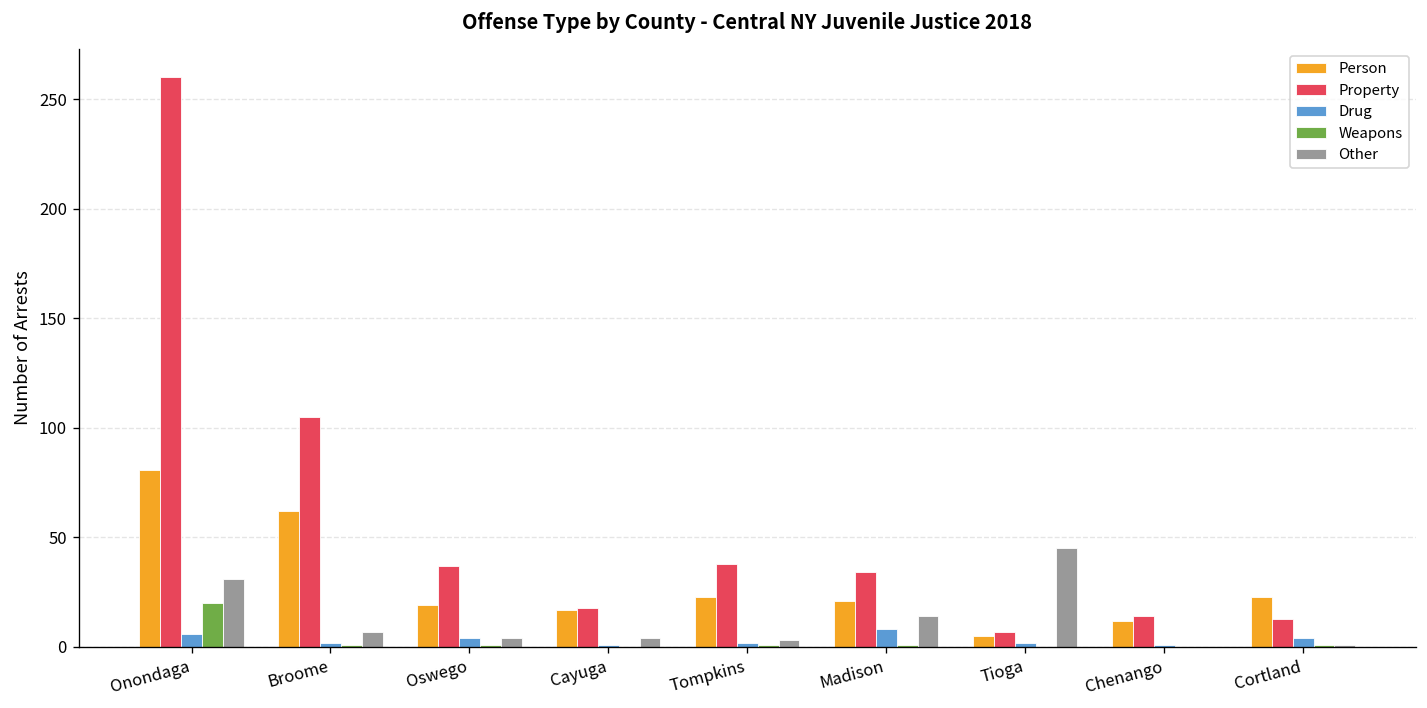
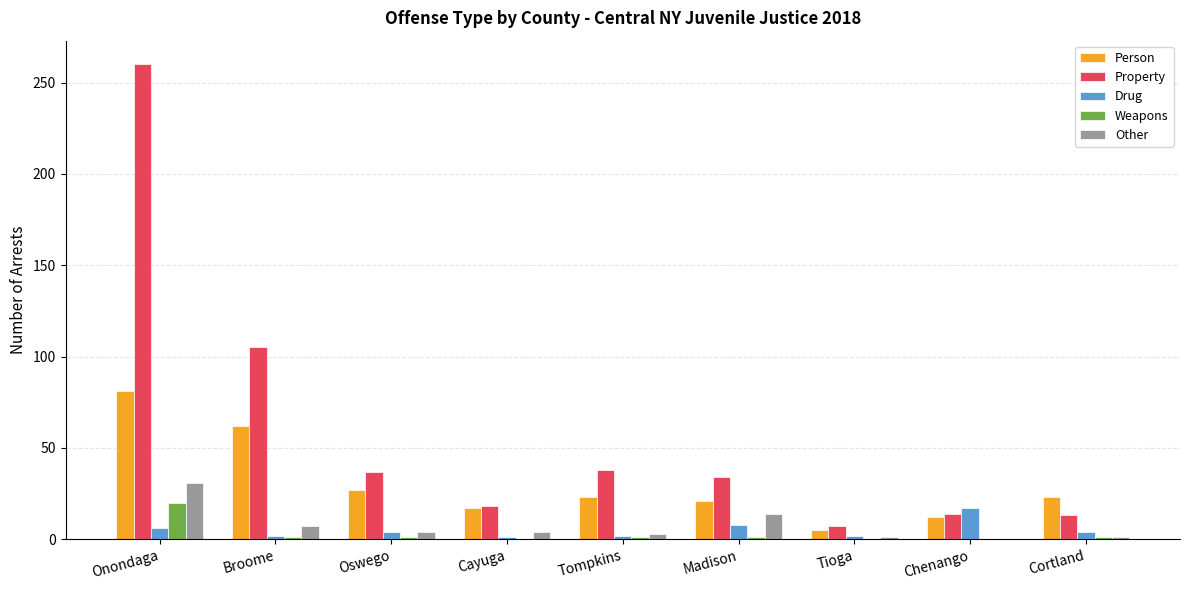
  {
    "Person": {
      "Onondaga": 81,
      "Broome": 62,
-     "Oswego": 19,
+     "Oswego": 27,
      "Cayuga": 17,
      "Tompkins": 23,
      "Madison": 21,
      "Tioga": 5,
      "Chenango": 12,
      "Cortland": 23
    },
    "Property": {
      "Onondaga": 260,
      "Broome": 105,
      "Oswego": 37,
      "Cayuga": 18,
      "Tompkins": 38,
      "Madison": 34,
      "Tioga": 7,
      "Chenango": 14,
      "Cortland": 13
    },
    "Drug": {
      "Onondaga": 6,
      "Broome": 2,
      "Oswego": 4,
      "Tompkins": 2,
      "Madison": 8,
      "Tioga": 2,
-     "Chenango": 1,
+     "Chenango": 17,
      "Cortland": 4
    },
    "Weapons": {
      "Onondaga": 20,
      "Cayuga": 0,
      "Tioga": 0,
      "Chenango": 0
    },
    "Other": {
      "Onondaga": 31,
      "Broome": 7,
      "Oswego": 4,
      "Cayuga": 4,
      "Tompkins": 3,
      "Madison": 14,
-     "Tioga": 45,
+     "Tioga": 1,
      "Chenango": 0
    }
  }
